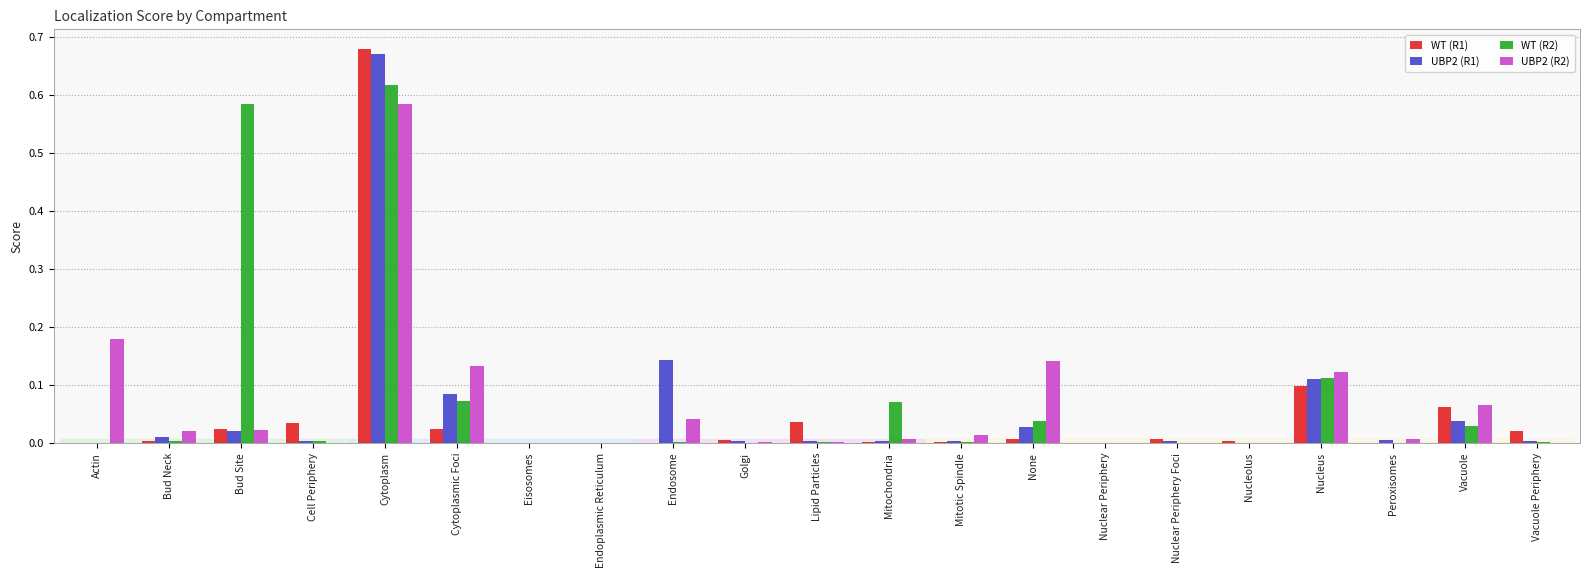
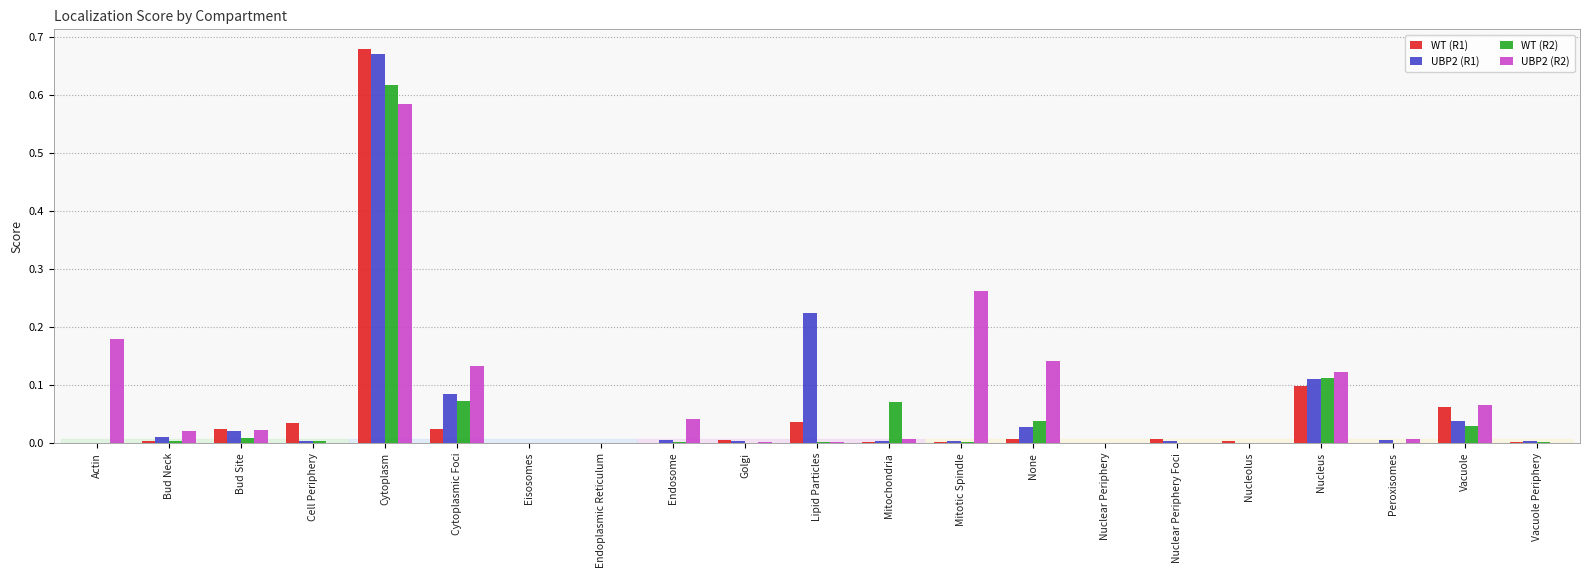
  {
    "WT (R1)": {
      "Bud Site": 0.02,
      "Cell Periphery": 0.03,
      "Cytoplasm": 0.68,
      "Cytoplasmic Foci": 0.02,
      "Golgi": 0.01,
      "Lipid Particles": 0.04,
      "None": 0.01,
      "Nuclear Periphery Foci": 0.01,
      "Nucleus": 0.10,
      "Vacuole": 0.06,
-     "Vacuole Periphery": 0.02
+     "Vacuole Periphery": 0.00
    },
    "UBP2 (R1)": {
      "Bud Neck": 0.01,
      "Bud Site": 0.02,
      "Cytoplasm": 0.67,
      "Cytoplasmic Foci": 0.08,
-     "Endosome": 0.14,
-     "Lipid Particles": 0.00,
+     "Endosome": 0.00,
+     "Lipid Particles": 0.22,
      "None": 0.03,
      "Nucleus": 0.11,
      "Peroxisomes": 0.01,
      "Vacuole": 0.04
    },
    "WT (R2)": {
-     "Bud Site": 0.58,
+     "Bud Site": 0.01,
      "Cytoplasm": 0.62,
      "Cytoplasmic Foci": 0.07,
      "Mitochondria": 0.07,
      "None": 0.04,
      "Nucleus": 0.11,
      "Vacuole": 0.03
    },
    "UBP2 (R2)": {
      "Actin": 0.18,
      "Bud Neck": 0.02,
      "Bud Site": 0.02,
      "Cytoplasm": 0.59,
      "Cytoplasmic Foci": 0.13,
      "Endosome": 0.04,
      "Mitochondria": 0.01,
-     "Mitotic Spindle": 0.01,
+     "Mitotic Spindle": 0.26,
      "None": 0.14,
      "Nucleus": 0.12,
      "Peroxisomes": 0.01,
      "Vacuole": 0.07
    }
  }
